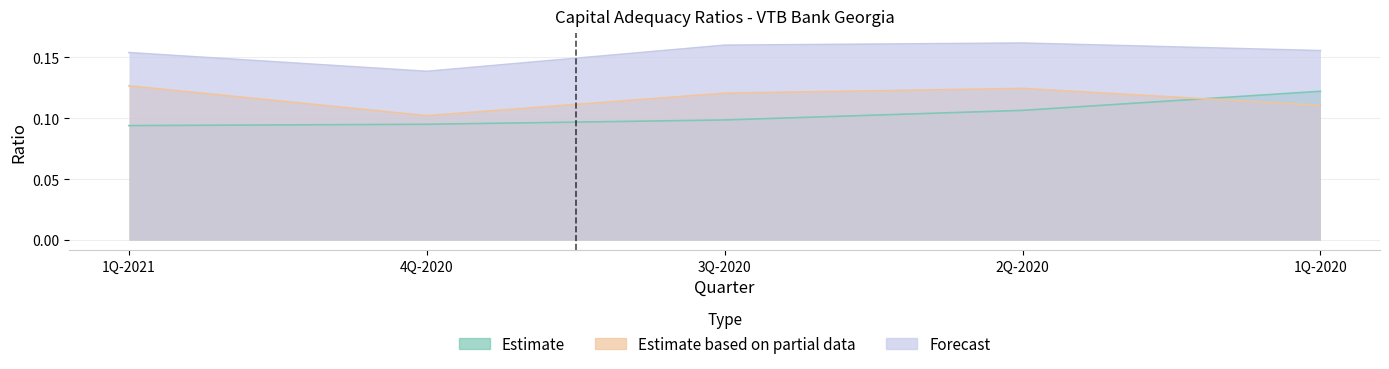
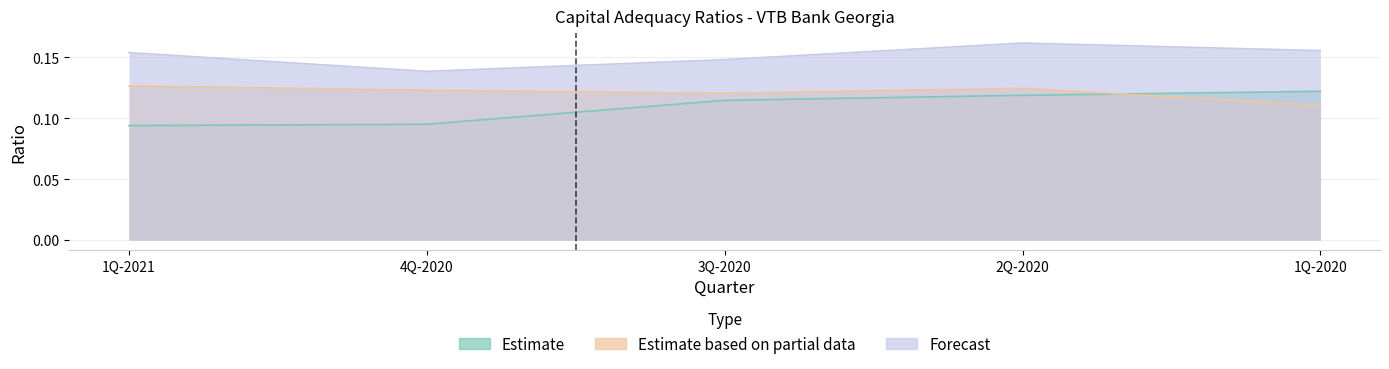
  {
    "Estimate": {
      "1Q-2021": 0.094,
      "4Q-2020": 0.095,
-     "3Q-2020": 0.099,
-     "2Q-2020": 0.106,
+     "3Q-2020": 0.115,
+     "2Q-2020": 0.119,
      "1Q-2020": 0.122
    },
    "Estimate based on partial data": {
      "1Q-2021": 0.127,
-     "4Q-2020": 0.102,
+     "4Q-2020": 0.123,
      "3Q-2020": 0.121,
      "2Q-2020": 0.124,
      "1Q-2020": 0.111
    },
    "Forecast": {
      "1Q-2021": 0.154,
      "4Q-2020": 0.138,
-     "3Q-2020": 0.160,
+     "3Q-2020": 0.148,
      "2Q-2020": 0.162,
      "1Q-2020": 0.156
    }
  }
